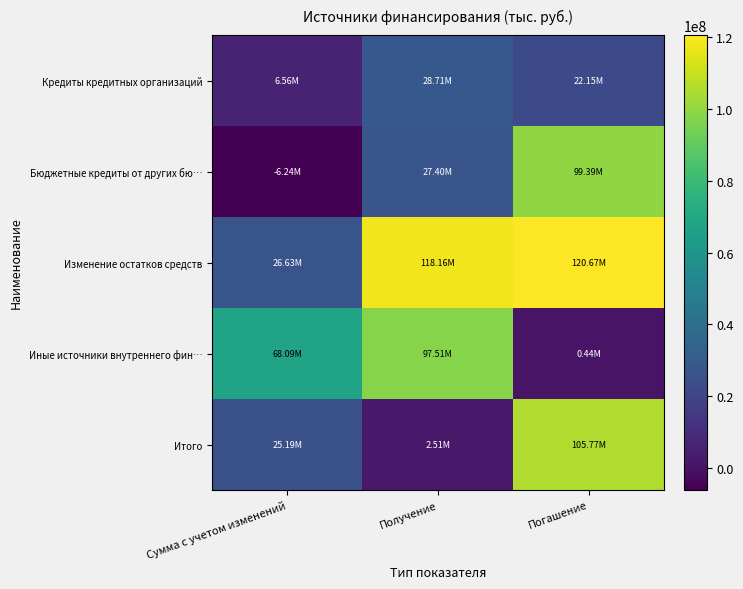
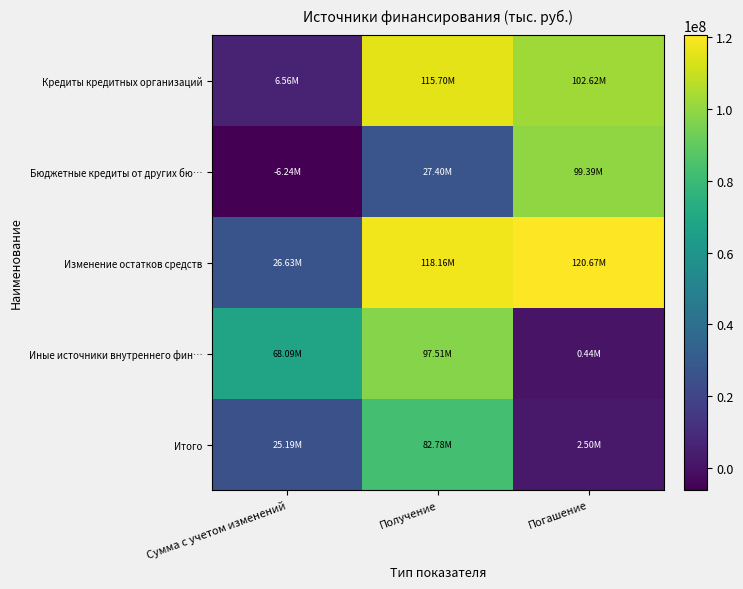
  {
    "Кредиты кредитных организаций": {
      "Сумма с учетом изменений": "6.56M",
-     "Получение": "28.71M",
-     "Погашение": "22.15M"
+     "Получение": "115.70M",
+     "Погашение": "102.62M"
    },
    "Бюджетные кредиты от других бю…": {
      "Сумма с учетом изменений": "-6.24M",
      "Получение": "27.40M",
      "Погашение": "99.39M"
    },
    "Изменение остатков средств": {
      "Сумма с учетом изменений": "26.63M",
      "Получение": "118.16M",
      "Погашение": "120.67M"
    },
    "Иные источники внутреннего фин…": {
      "Сумма с учетом изменений": "68.09M",
      "Получение": "97.51M",
      "Погашение": "0.44M"
    },
    "Итого": {
      "Сумма с учетом изменений": "25.19M",
-     "Получение": "2.51M",
-     "Погашение": "105.77M"
+     "Получение": "82.78M",
+     "Погашение": "2.50M"
    }
  }
